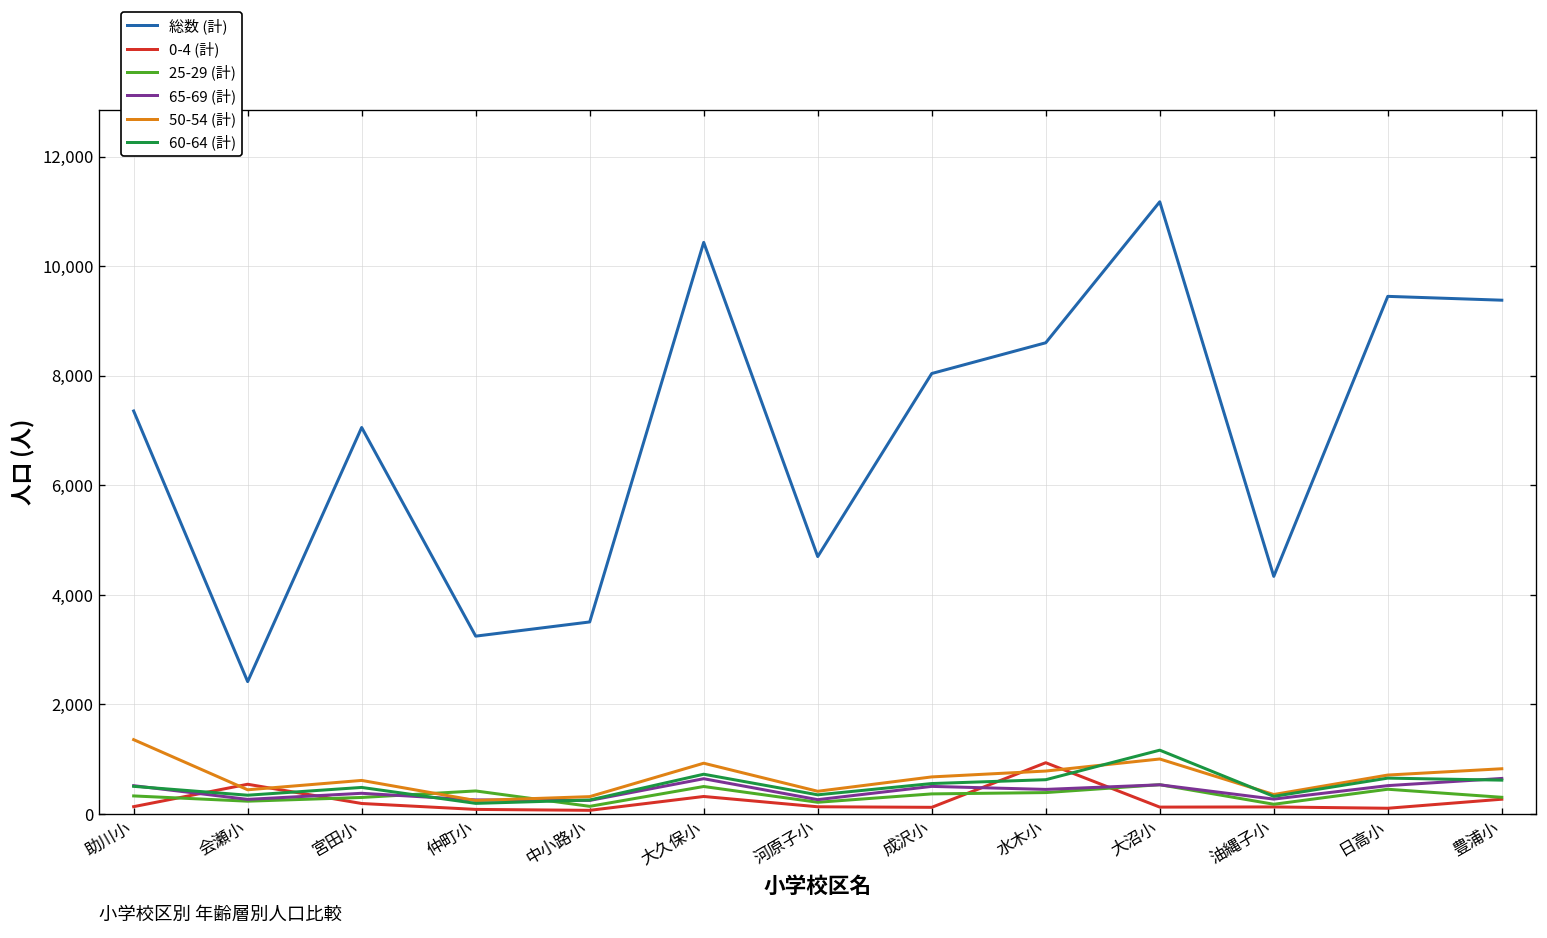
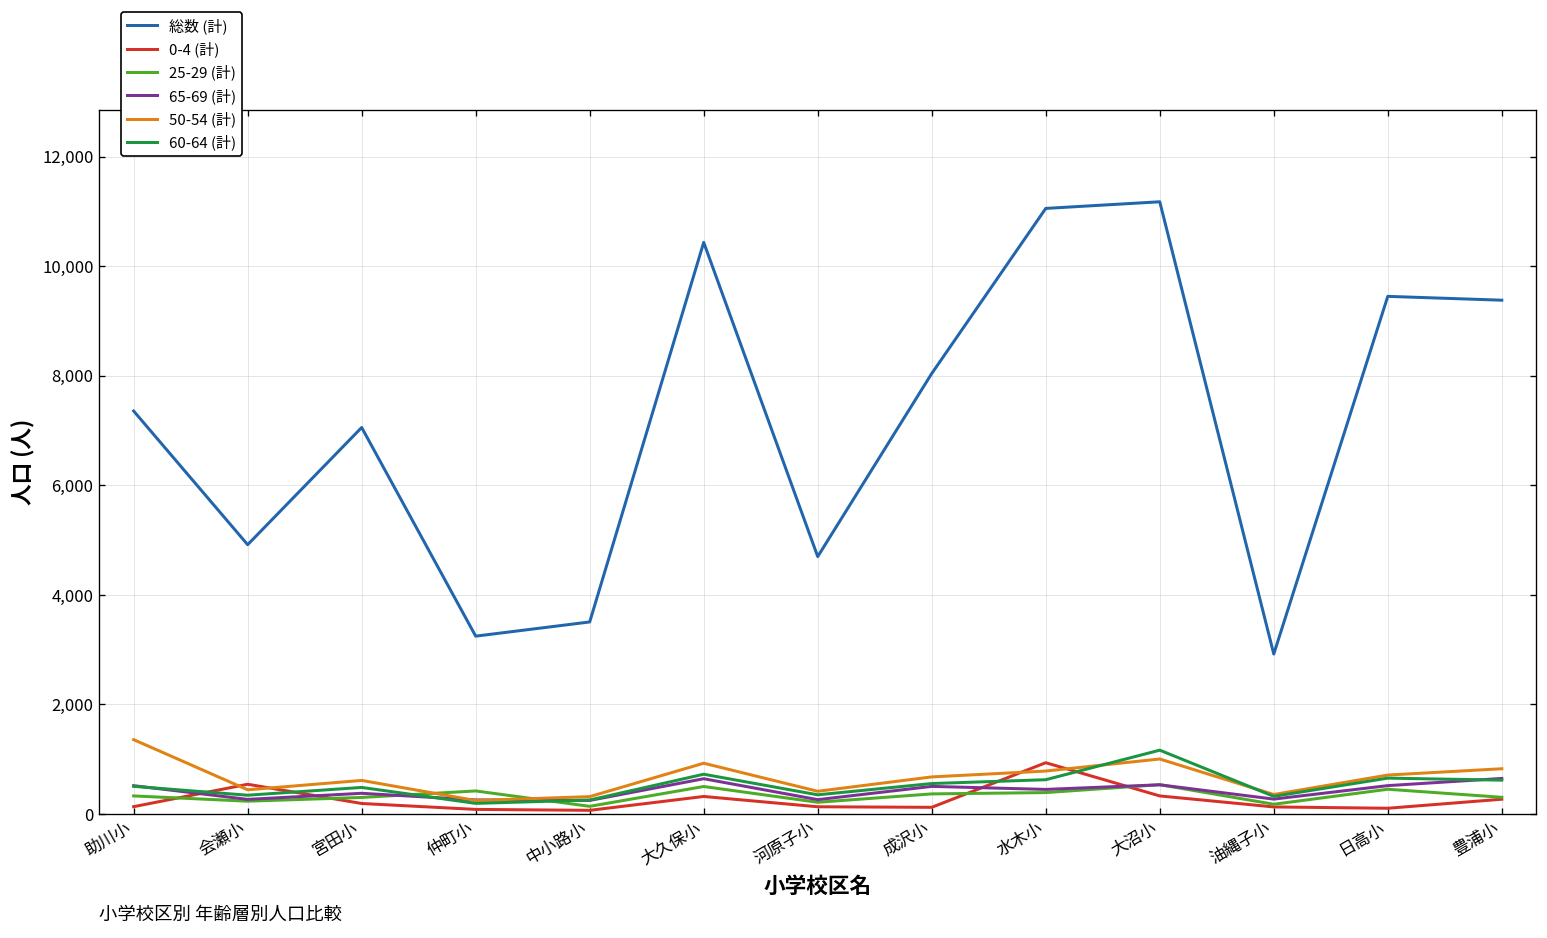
  {
    "総数 (計)": {
      "助川小": "7,400",
-     "会瀬小": "2,400",
+     "会瀬小": "4,900",
      "宮田小": "7,100",
      "仲町小": "3,200",
      "中小路小": "3,500",
      "大久保小": "10,400",
      "河原子小": "4,700",
      "成沢小": "8,000",
-     "水木小": "8,600",
+     "水木小": "11,100",
      "大沼小": "11,200",
-     "油縄子小": "4,300",
+     "油縄子小": "2,900",
      "日高小": "9,400",
      "豊浦小": "9,400"
    },
    "0-4 (計)": {
      "助川小": "100",
      "会瀬小": "500",
      "宮田小": "200",
      "仲町小": "100",
      "中小路小": "100",
      "大久保小": "300",
      "河原子小": "100",
      "成沢小": "100",
      "水木小": "900",
-     "大沼小": "100",
+     "大沼小": "300",
      "日高小": "100"
    },
    "25-29 (計)": {
      "助川小": "300",
      "宮田小": "300",
      "仲町小": "400",
      "中小路小": "100",
      "大久保小": "500",
      "成沢小": "400",
      "水木小": "400",
      "日高小": "500"
    },
    "65-69 (計)": {
      "宮田小": "400",
      "大久保小": "600",
      "水木小": "500",
      "日高小": "500"
    },
    "50-54 (計)": {
      "助川小": "1,400",
      "会瀬小": "400",
      "宮田小": "600",
      "中小路小": "300",
      "大久保小": "900",
      "河原子小": "400",
      "成沢小": "700",
      "水木小": "800",
      "大沼小": "1,000",
      "日高小": "700",
      "豊浦小": "800"
    },
    "60-64 (計)": {
      "会瀬小": "300",
      "宮田小": "500",
      "大久保小": "700",
      "河原子小": "400",
      "水木小": "600",
      "大沼小": "1,200",
      "日高小": "700"
    }
  }
